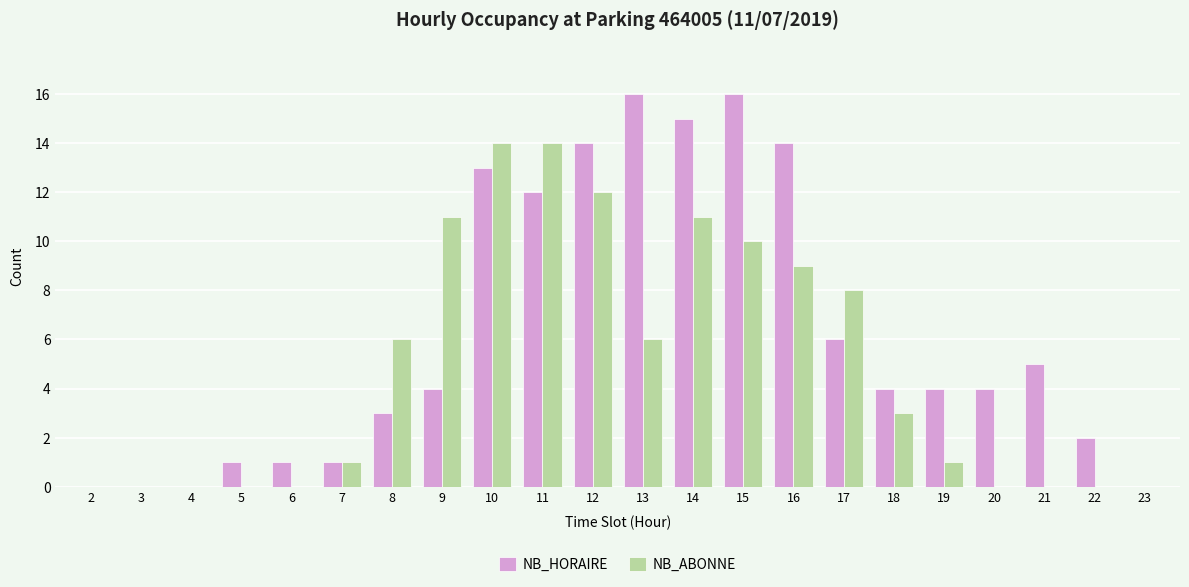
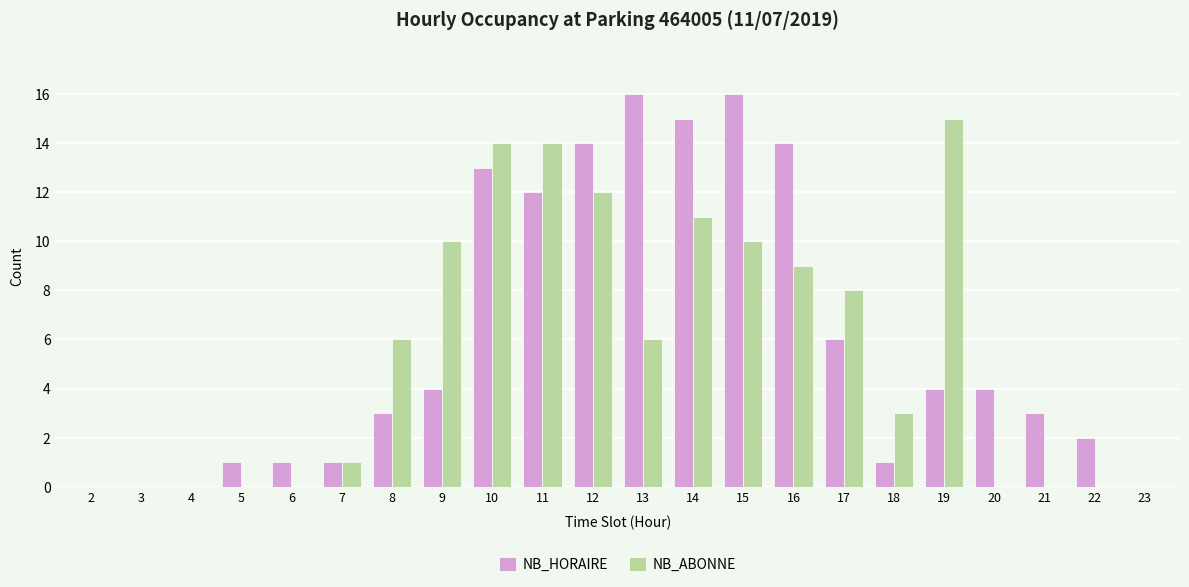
  {
    "NB_HORAIRE": {
      "2": 0,
      "3": 0,
      "4": 0,
      "5": 1,
      "6": 1,
      "7": 1,
      "8": 3,
      "9": 4,
      "10": 13,
      "11": 12,
      "12": 14,
      "13": 16,
      "14": 15,
      "15": 16,
      "16": 14,
      "17": 6,
-     "18": 4,
+     "18": 1,
      "19": 4,
      "20": 4,
-     "21": 5,
+     "21": 3,
      "22": 2,
      "23": 0
    },
    "NB_ABONNE": {
      "2": 0,
      "3": 0,
      "4": 0,
      "5": 0,
      "6": 0,
      "7": 1,
      "8": 6,
-     "9": 11,
+     "9": 10,
      "10": 14,
      "11": 14,
      "12": 12,
      "13": 6,
      "14": 11,
      "15": 10,
      "16": 9,
      "17": 8,
      "18": 3,
-     "19": 1,
+     "19": 15,
      "20": 0,
      "21": 0,
      "22": 0,
      "23": 0
    }
  }
